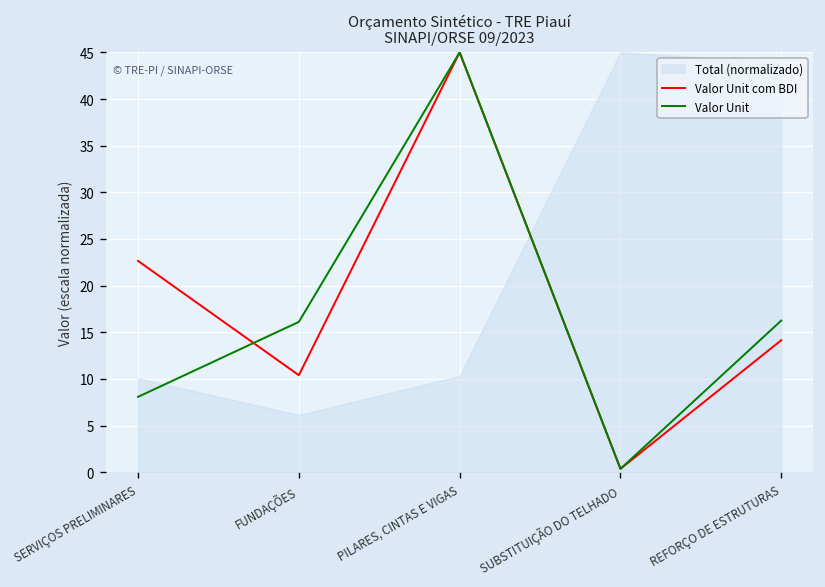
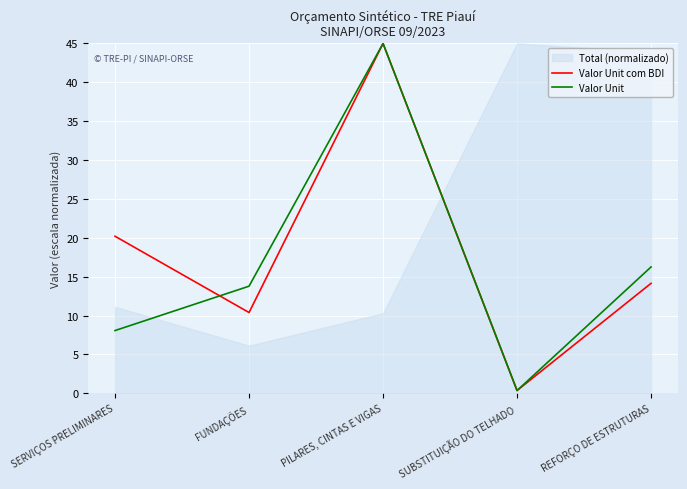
  {
    "Valor Unit com BDI": {
-     "SERVIÇOS PRELIMINARES": 23,
+     "SERVIÇOS PRELIMINARES": 20,
      "FUNDAÇÕES": 10,
      "REFORÇO DE ESTRUTURAS": 14
    },
    "Total (normalizado)": {
-     "SERVIÇOS PRELIMINARES": 10,
+     "SERVIÇOS PRELIMINARES": 11,
      "FUNDAÇÕES": 6,
      "PILARES, CINTAS E VIGAS": 10,
      "SUBSTITUIÇÃO DO TELHADO": 45
    },
    "Valor Unit": {
      "SERVIÇOS PRELIMINARES": 8,
-     "FUNDAÇÕES": 16,
+     "FUNDAÇÕES": 14,
      "REFORÇO DE ESTRUTURAS": 16
    }
  }
